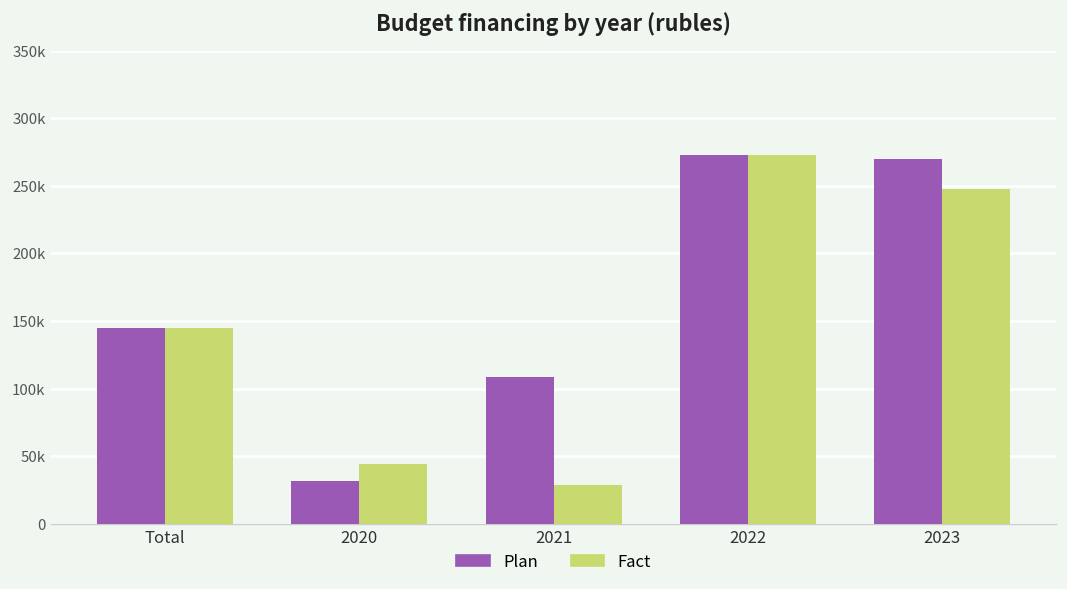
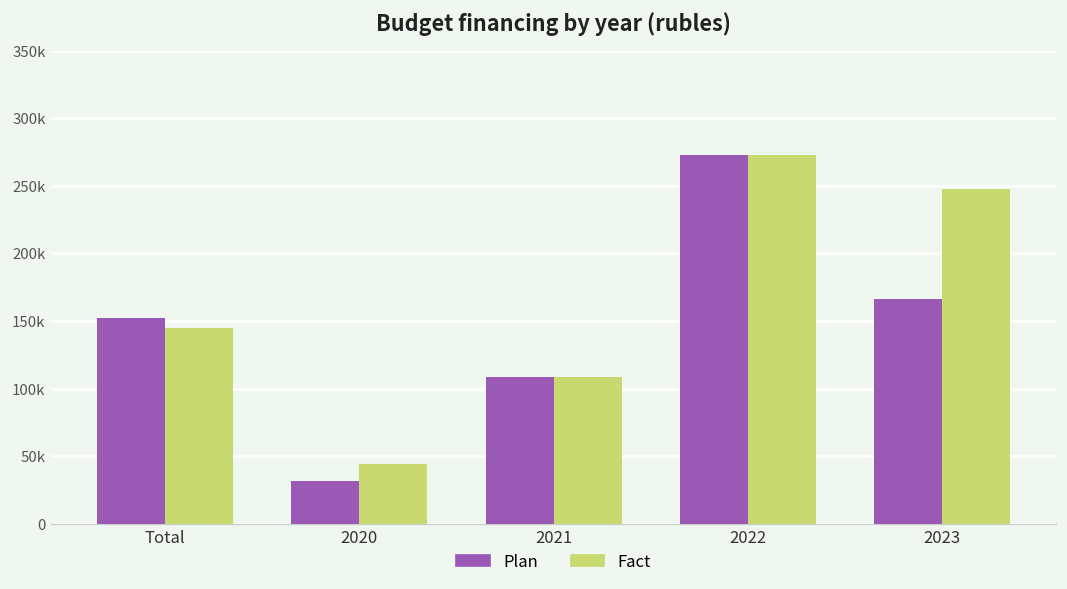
  {
    "Plan": {
-     "Total": 145000,
+     "Total": 152000,
      "2020": 32000,
      "2021": 108000,
      "2022": 273000,
-     "2023": 270000
+     "2023": 166000
    },
    "Fact": {
      "Total": 145000,
      "2020": 44000,
-     "2021": 29000,
+     "2021": 108000,
      "2022": 273000,
      "2023": 248000
    }
  }
